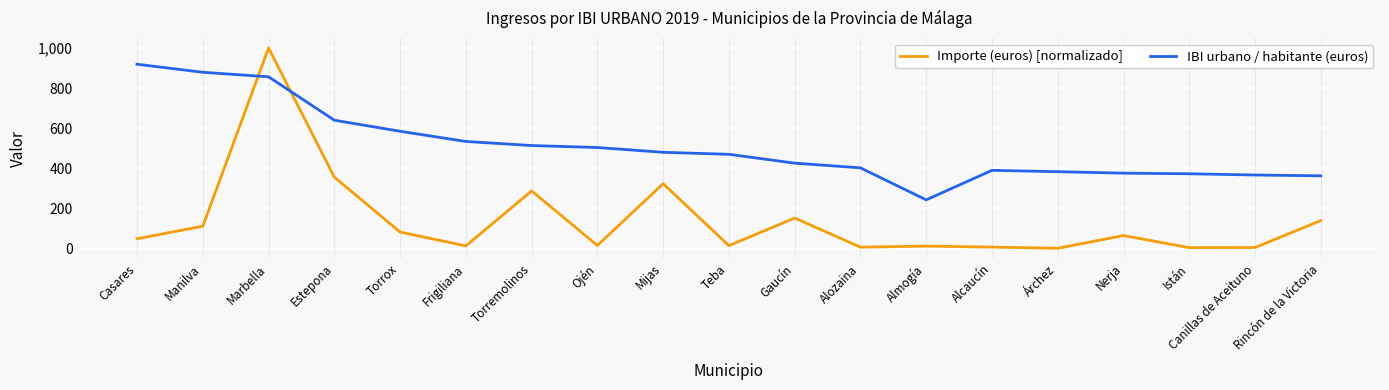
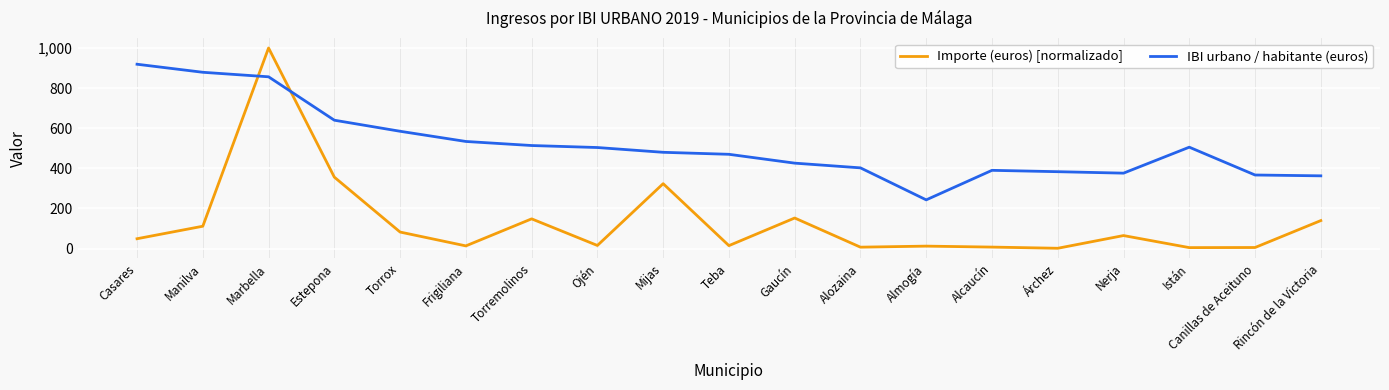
  {
    "Importe (euros) [normalizado]": {
      "Casares": "50",
      "Manilva": "110",
      "Marbella": "1,000",
      "Estepona": "360",
      "Torrox": "80",
      "Frigiliana": "10",
-     "Torremolinos": "290",
+     "Torremolinos": "150",
      "Ojén": "20",
      "Mijas": "320",
      "Teba": "10",
      "Gaucín": "150",
      "Alozaina": "10",
      "Almogía": "10",
      "Alcaucín": "10",
      "Árchez": "0",
      "Nerja": "60",
      "Istán": "0",
      "Canillas de Aceituno": "10",
      "Rincón de la Victoria": "140"
    },
    "IBI urbano / habitante (euros)": {
      "Casares": "920",
      "Manilva": "880",
      "Marbella": "860",
      "Estepona": "640",
      "Torrox": "580",
      "Frigiliana": "530",
      "Torremolinos": "510",
      "Ojén": "500",
      "Mijas": "480",
      "Teba": "470",
      "Gaucín": "430",
      "Alozaina": "400",
      "Almogía": "240",
      "Alcaucín": "390",
      "Árchez": "380",
      "Nerja": "380",
-     "Istán": "370",
+     "Istán": "510",
      "Canillas de Aceituno": "370",
      "Rincón de la Victoria": "360"
    }
  }
